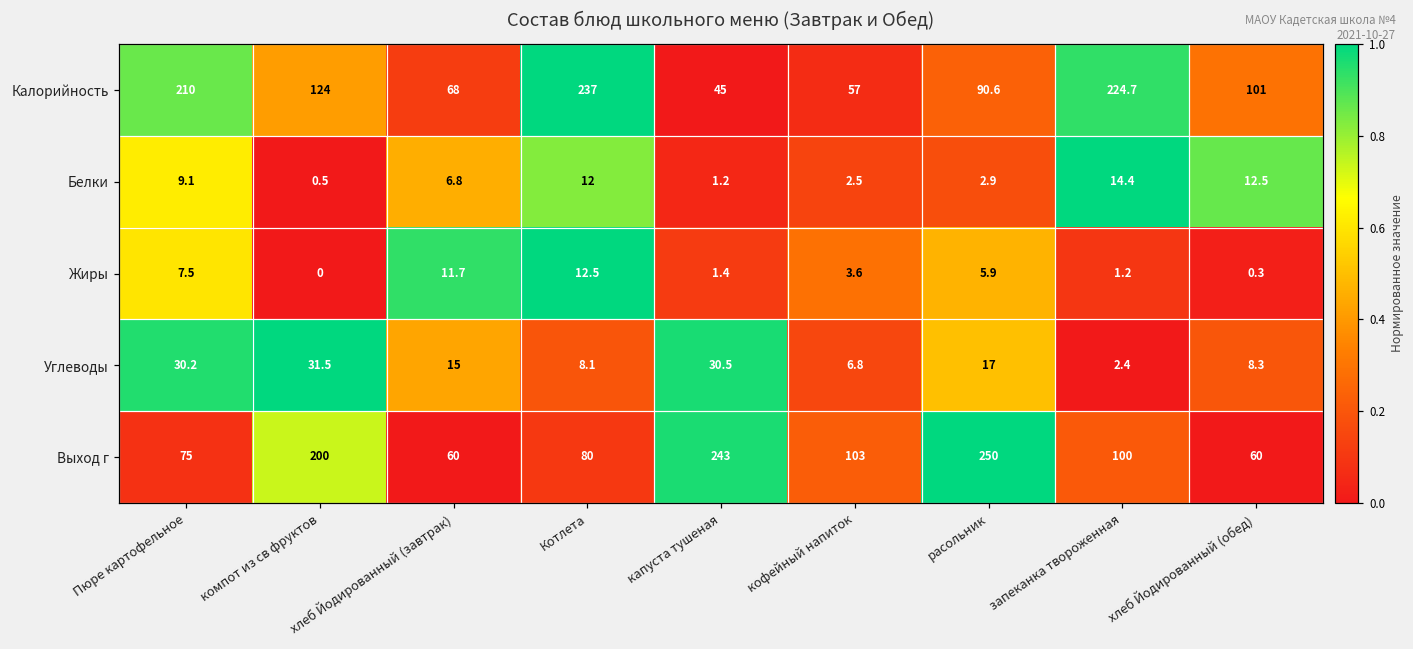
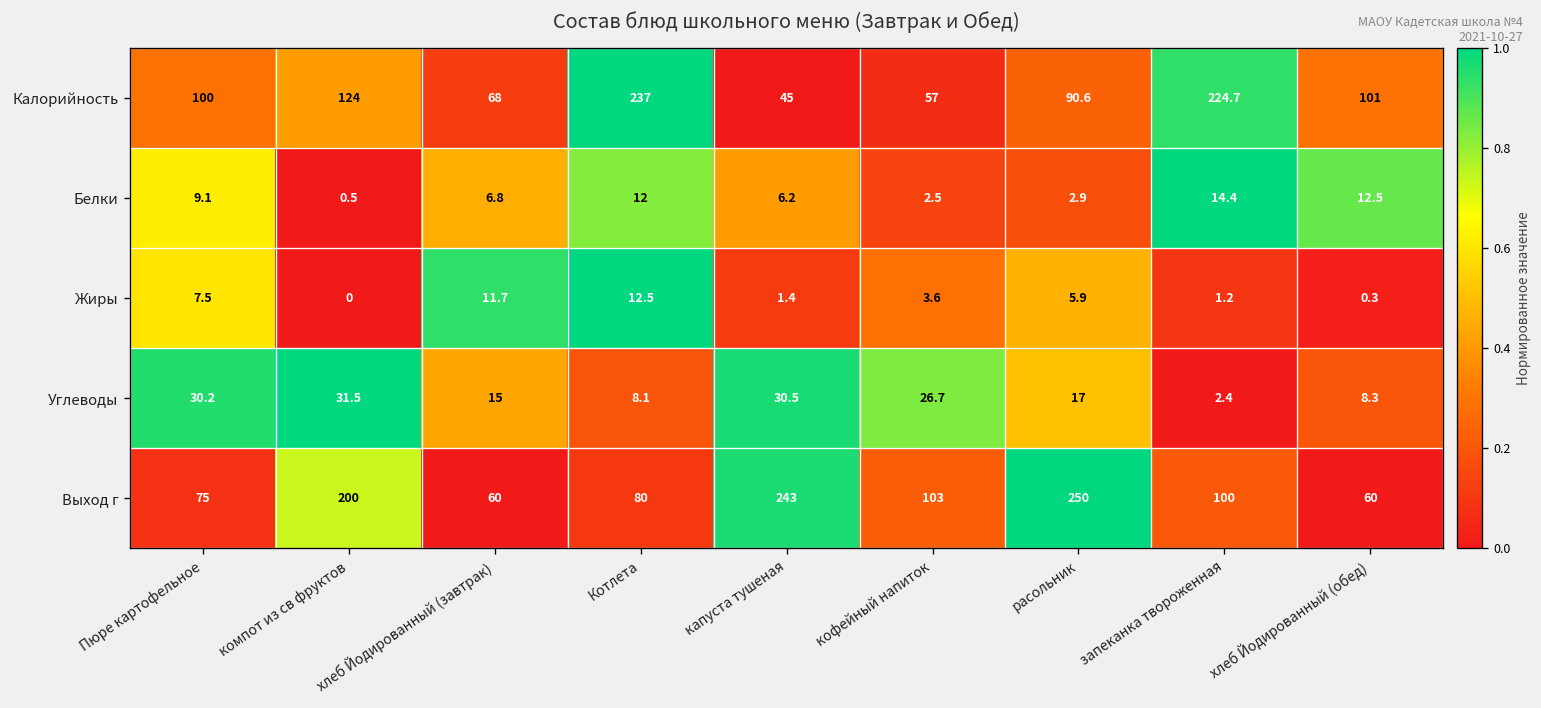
  {
    "Калорийность": {
-     "Пюре картофельное": 210,
+     "Пюре картофельное": 100,
      "компот из св фруктов": 124,
      "хлеб Йодированный (завтрак)": 68,
      "Котлета": 237,
      "капуста тушеная": 45,
      "кофейный напиток": 57,
      "расольник": 90.6,
      "запеканка твороженная": 224.7,
      "хлеб Йодированный (обед)": 101
    },
    "Белки": {
      "Пюре картофельное": 9.1,
      "компот из св фруктов": 0.5,
      "хлеб Йодированный (завтрак)": 6.8,
      "Котлета": 12,
-     "капуста тушеная": 1.2,
+     "капуста тушеная": 6.2,
      "кофейный напиток": 2.5,
      "расольник": 2.9,
      "запеканка твороженная": 14.4,
      "хлеб Йодированный (обед)": 12.5
    },
    "Жиры": {
      "Пюре картофельное": 7.5,
      "компот из св фруктов": 0,
      "хлеб Йодированный (завтрак)": 11.7,
      "Котлета": 12.5,
      "капуста тушеная": 1.4,
      "кофейный напиток": 3.6,
      "расольник": 5.9,
      "запеканка твороженная": 1.2,
      "хлеб Йодированный (обед)": 0.3
    },
    "Углеводы": {
      "Пюре картофельное": 30.2,
      "компот из св фруктов": 31.5,
      "хлеб Йодированный (завтрак)": 15,
      "Котлета": 8.1,
      "капуста тушеная": 30.5,
-     "кофейный напиток": 6.8,
+     "кофейный напиток": 26.7,
      "расольник": 17,
      "запеканка твороженная": 2.4,
      "хлеб Йодированный (обед)": 8.3
    },
    "Выход г": {
      "Пюре картофельное": 75,
      "компот из св фруктов": 200,
      "хлеб Йодированный (завтрак)": 60,
      "Котлета": 80,
      "капуста тушеная": 243,
      "кофейный напиток": 103,
      "расольник": 250,
      "запеканка твороженная": 100,
      "хлеб Йодированный (обед)": 60
    }
  }
